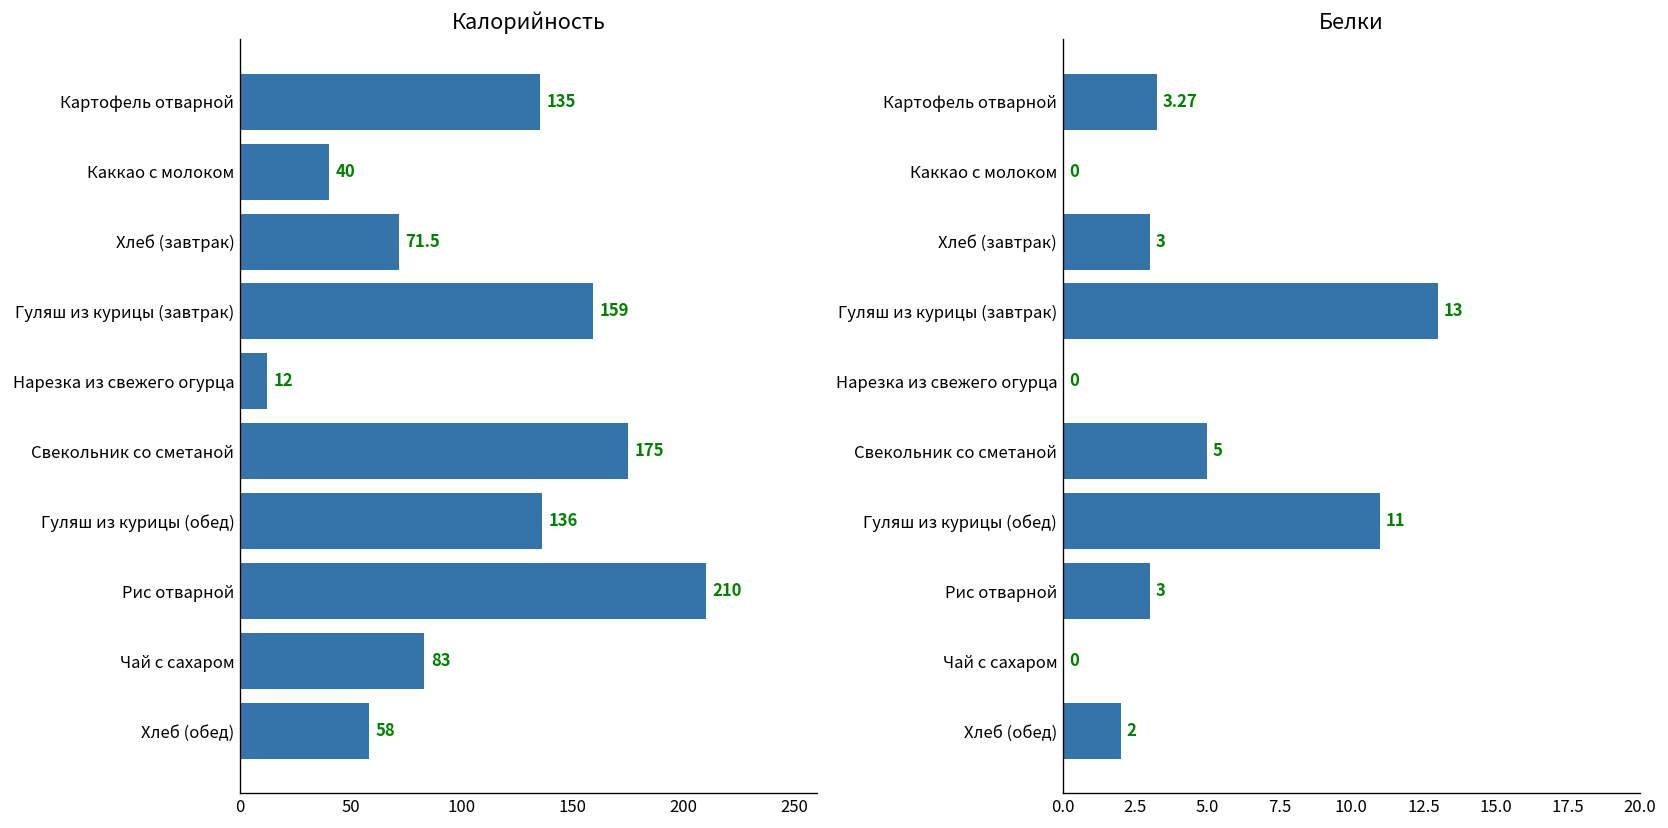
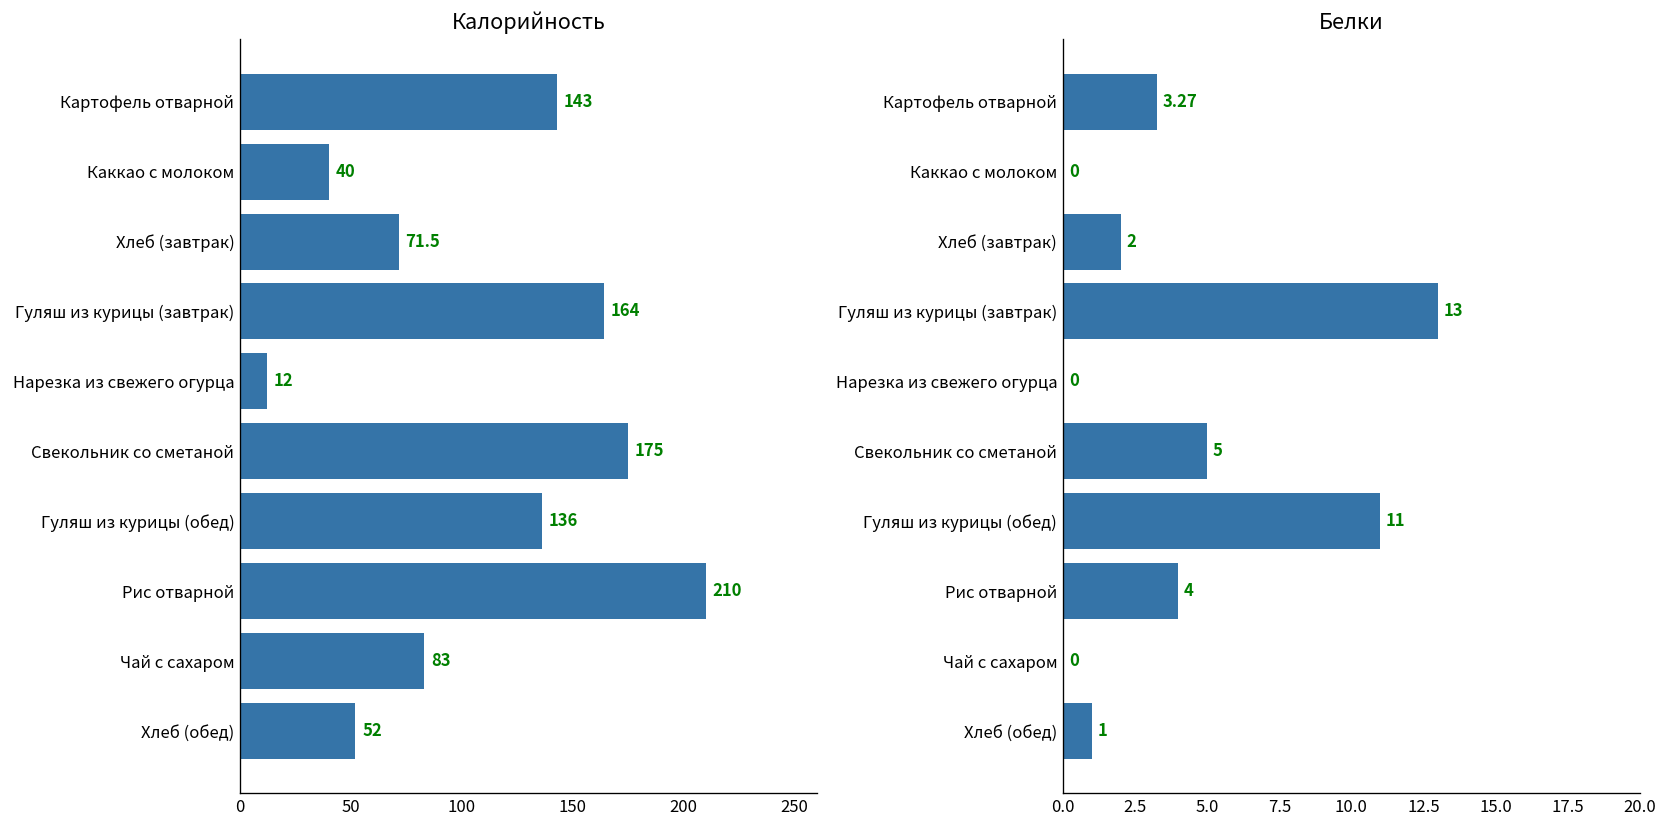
  {
    "Калорийность": {
-     "Картофель отварной": 135,
+     "Картофель отварной": 143,
      "Каккао с молоком": 40,
      "Хлеб (завтрак)": 71.5,
-     "Гуляш из курицы (завтрак)": 159,
+     "Гуляш из курицы (завтрак)": 164,
      "Нарезка из свежего огурца": 12,
      "Свекольник со сметаной": 175,
      "Гуляш из курицы (обед)": 136,
      "Рис отварной": 210,
      "Чай с сахаром": 83,
-     "Хлеб (обед)": 58
+     "Хлеб (обед)": 52
    },
    "Белки": {
      "Картофель отварной": 3.27,
      "Каккао с молоком": 0,
-     "Хлеб (завтрак)": 3,
+     "Хлеб (завтрак)": 2,
      "Гуляш из курицы (завтрак)": 13,
      "Нарезка из свежего огурца": 0,
      "Свекольник со сметаной": 5,
      "Гуляш из курицы (обед)": 11,
-     "Рис отварной": 3,
+     "Рис отварной": 4,
      "Чай с сахаром": 0,
-     "Хлеб (обед)": 2
+     "Хлеб (обед)": 1
    }
  }
